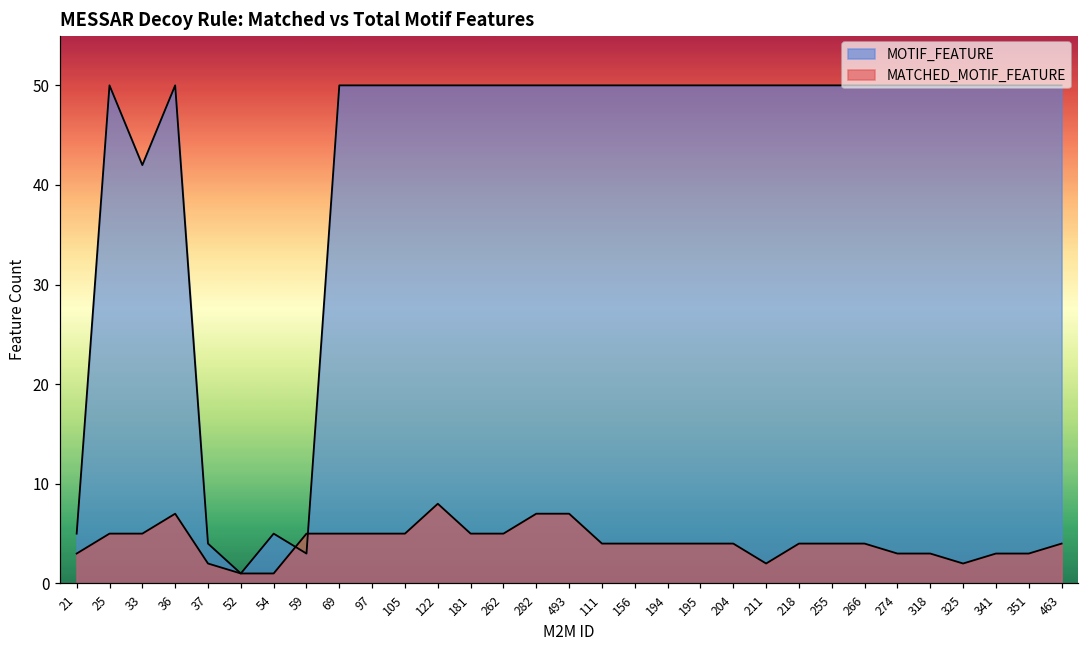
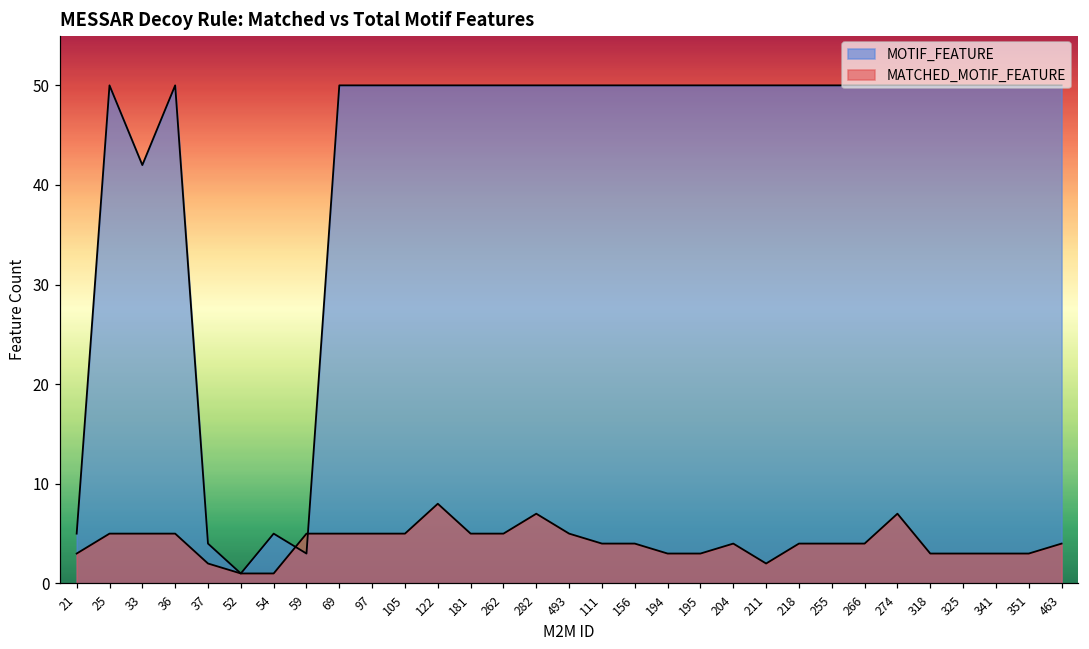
  {
    "MOTIF_FEATURE": {
      "21": 5,
      "25": 50,
      "33": 42,
      "36": 50,
      "37": 4,
      "54": 5,
      "59": 3,
      "69": 50,
      "97": 50,
      "105": 50,
      "122": 50,
      "181": 50,
      "262": 50,
      "282": 50,
      "493": 50,
      "111": 50,
      "156": 50,
      "194": 50,
      "195": 50,
      "204": 50,
      "211": 50,
      "218": 50,
      "255": 50
    },
    "MATCHED_MOTIF_FEATURE": {
      "21": 3,
      "25": 5,
      "33": 5,
-     "36": 7,
+     "36": 5,
      "37": 2,
      "54": 1,
      "59": 5,
      "69": 5,
      "97": 5,
      "105": 5,
      "122": 8,
      "181": 5,
      "262": 5,
      "282": 7,
-     "493": 7,
+     "493": 5,
      "111": 4,
      "156": 4,
-     "194": 4,
-     "195": 4,
+     "194": 3,
+     "195": 3,
      "204": 4,
      "211": 2,
      "218": 4,
      "255": 4,
      "266": 4,
-     "274": 3,
+     "274": 7,
      "318": 3,
-     "325": 2,
+     "325": 3,
      "341": 3,
      "351": 3,
      "463": 4
    }
  }
